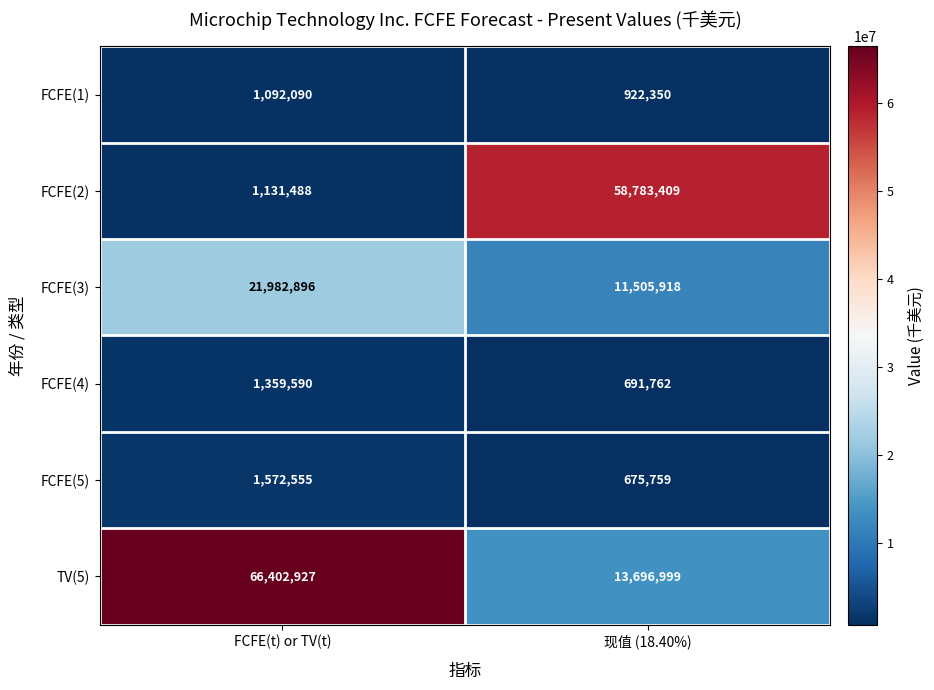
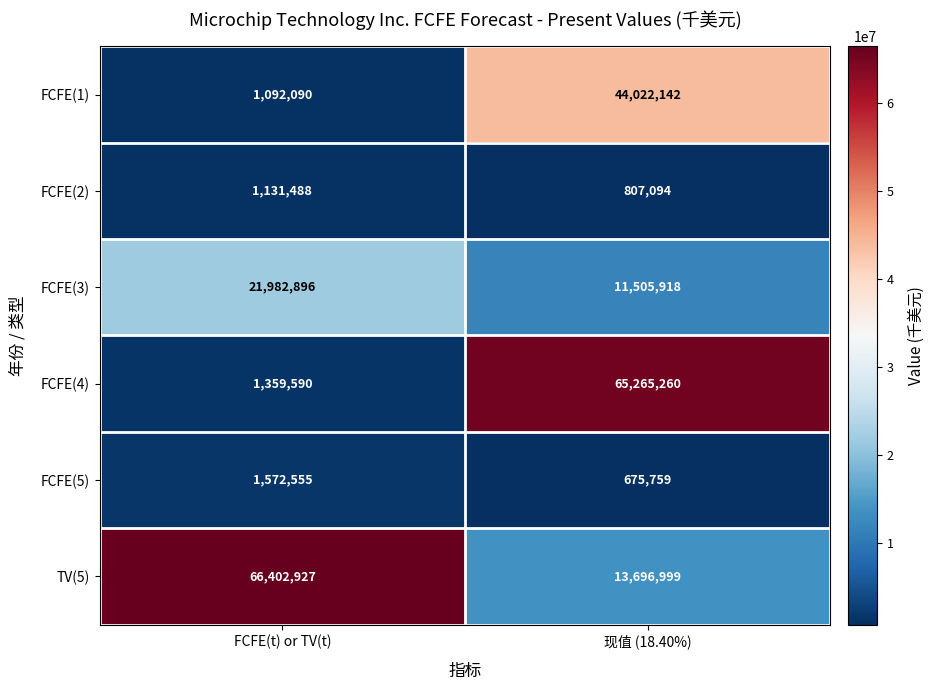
  {
    "FCFE(1)": {
      "FCFE(t) or TV(t)": "1,092,090",
-     "现值 (18.40%)": "922,350"
+     "现值 (18.40%)": "44,022,142"
    },
    "FCFE(2)": {
      "FCFE(t) or TV(t)": "1,131,488",
-     "现值 (18.40%)": "58,783,409"
+     "现值 (18.40%)": "807,094"
    },
    "FCFE(3)": {
      "FCFE(t) or TV(t)": "21,982,896",
      "现值 (18.40%)": "11,505,918"
    },
    "FCFE(4)": {
      "FCFE(t) or TV(t)": "1,359,590",
-     "现值 (18.40%)": "691,762"
+     "现值 (18.40%)": "65,265,260"
    },
    "FCFE(5)": {
      "FCFE(t) or TV(t)": "1,572,555",
      "现值 (18.40%)": "675,759"
    },
    "TV(5)": {
      "FCFE(t) or TV(t)": "66,402,927",
      "现值 (18.40%)": "13,696,999"
    }
  }
